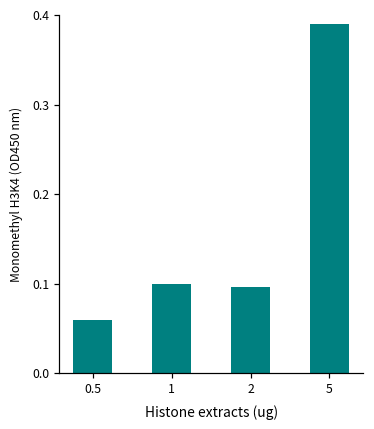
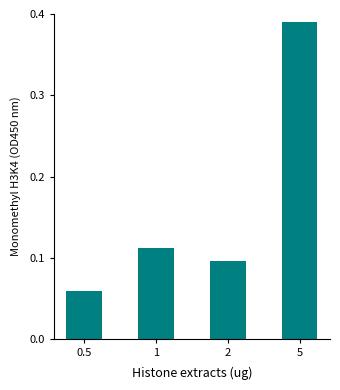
  {
    "0.5": 0.06,
-   "1": 0.10,
+   "1": 0.11,
    "2": 0.10,
    "5": 0.39
  }
